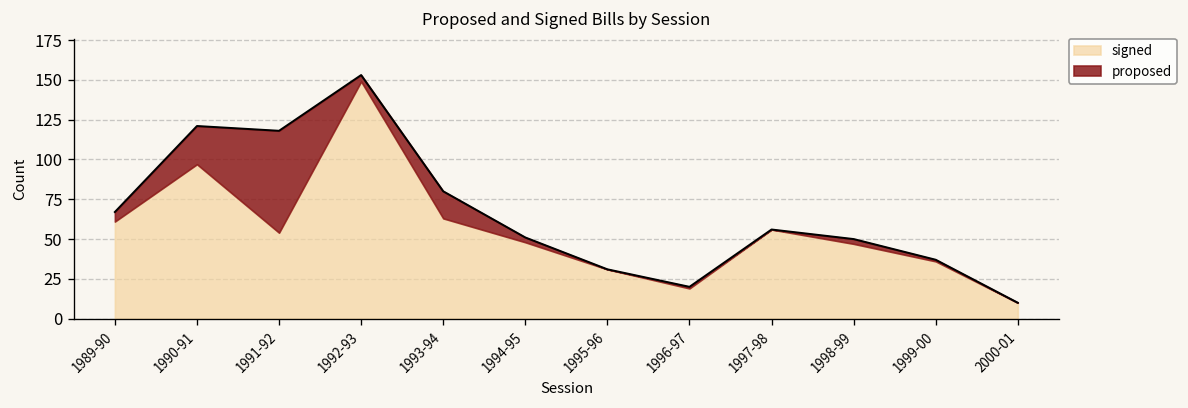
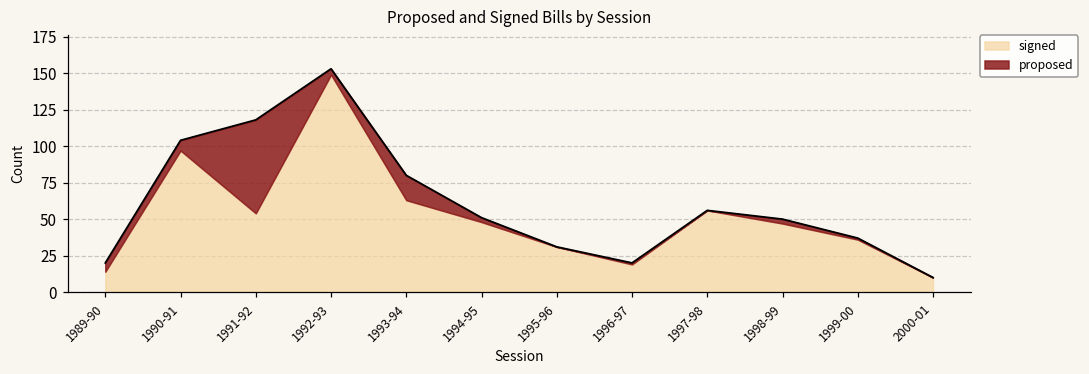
  {
    "signed": {
-     "1989-90": 61,
+     "1989-90": 14,
      "1990-91": 97,
      "1991-92": 54,
      "1992-93": 149,
      "1993-94": 63,
      "1994-95": 48,
      "1998-99": 47
    },
    "proposed": {
      "1989-90": 6,
-     "1990-91": 24,
+     "1990-91": 7,
      "1991-92": 64,
      "1992-93": 4,
      "1993-94": 17,
      "1994-95": 3,
      "1998-99": 3
    }
  }
